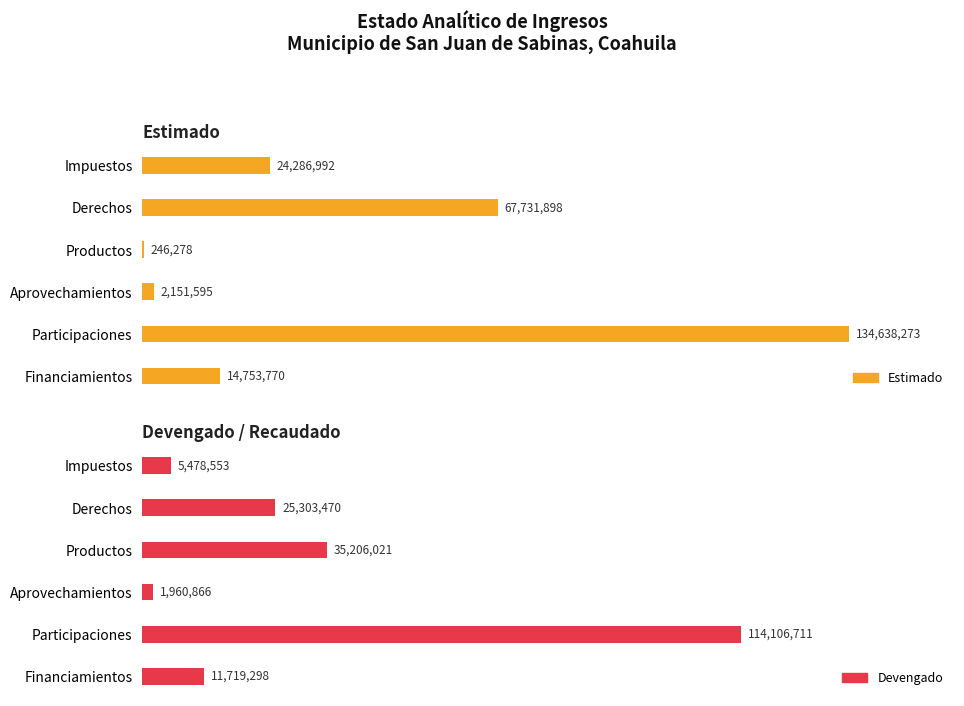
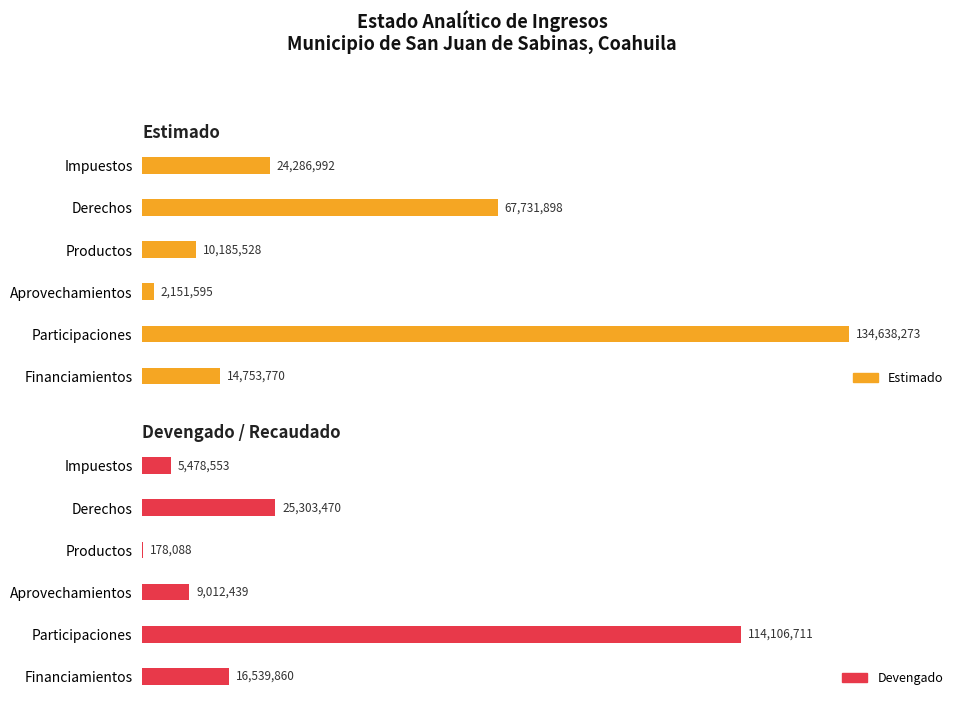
  {
    "Estimado": {
      "Impuestos": "24,286,992",
      "Derechos": "67,731,898",
-     "Productos": "246,278",
+     "Productos": "10,185,528",
      "Aprovechamientos": "2,151,595",
      "Participaciones": "134,638,273",
      "Financiamientos": "14,753,770"
    },
    "Devengado / Recaudado": {
      "Impuestos": "5,478,553",
      "Derechos": "25,303,470",
-     "Productos": "35,206,021",
-     "Aprovechamientos": "1,960,866",
+     "Productos": "178,088",
+     "Aprovechamientos": "9,012,439",
      "Participaciones": "114,106,711",
-     "Financiamientos": "11,719,298"
+     "Financiamientos": "16,539,860"
    }
  }
